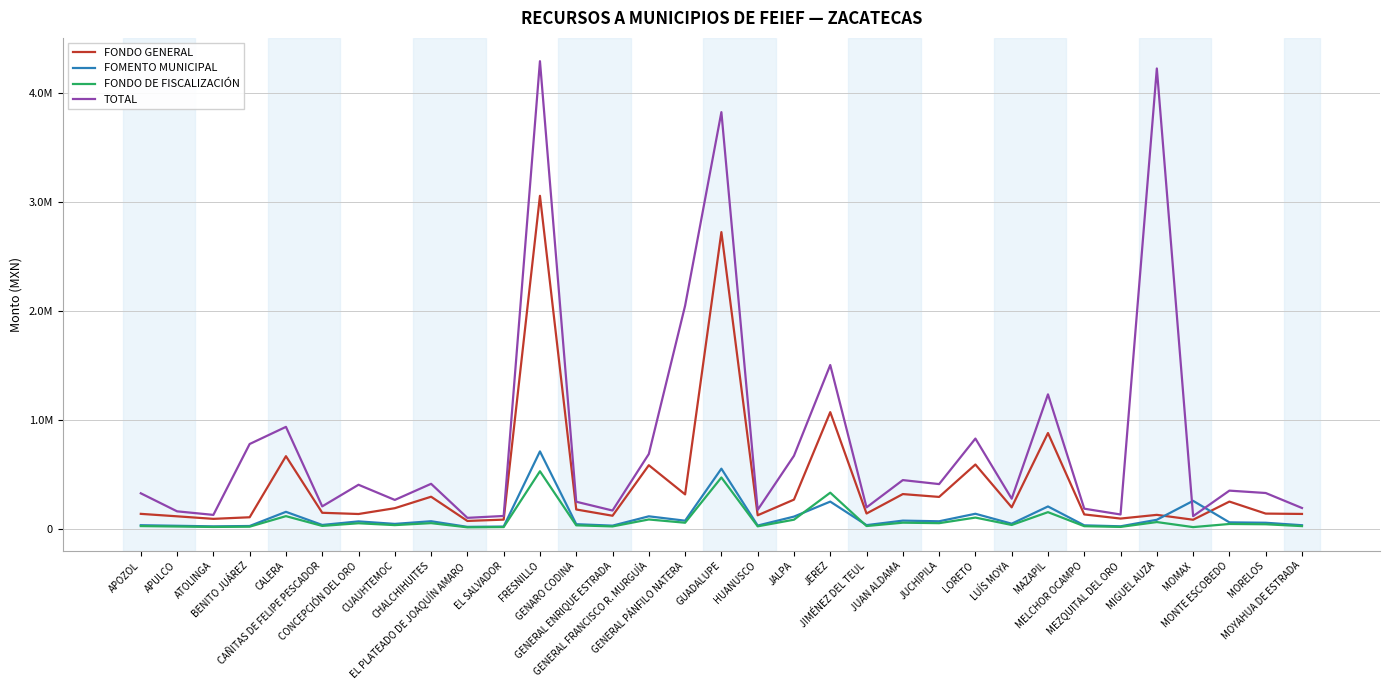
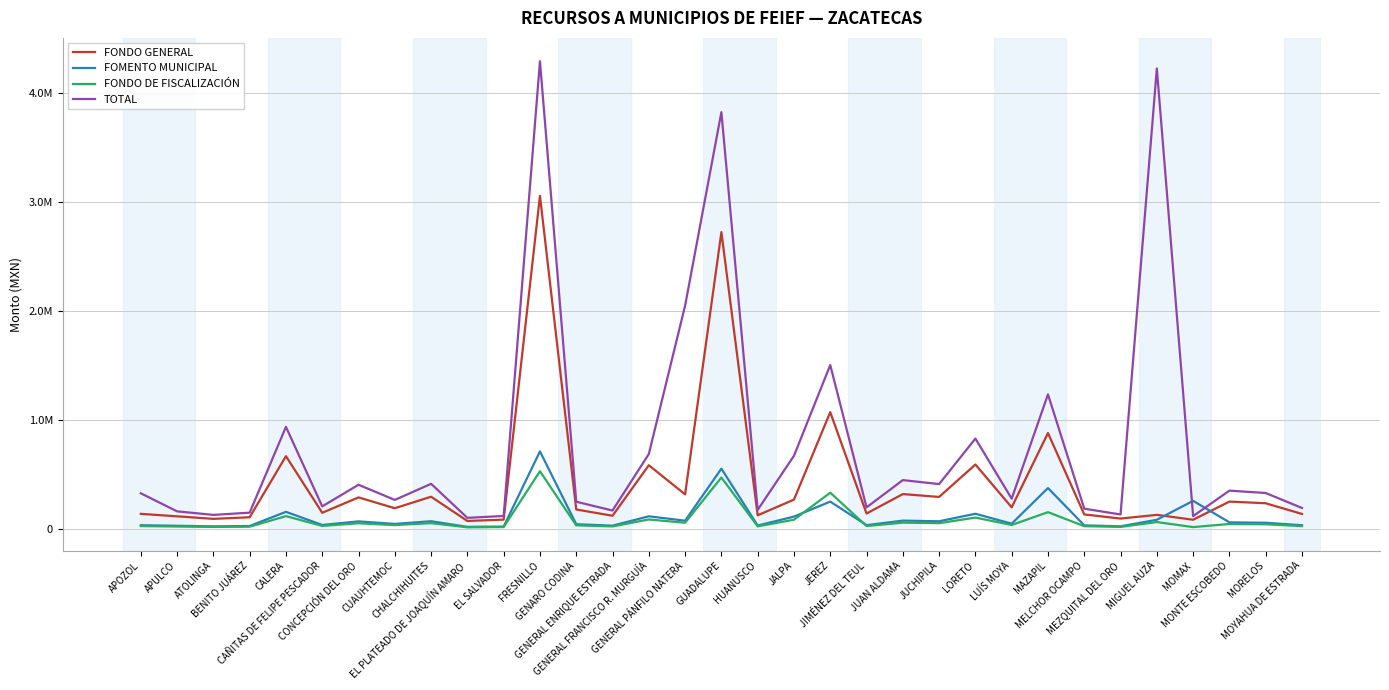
  {
    "FONDO GENERAL": {
      "APOZOL": 140000,
      "APULCO": 110000,
      "ATOLINGA": 90000,
      "BENITO JUÁREZ": 100000,
      "CALERA": 660000,
      "CAÑITAS DE FELIPE PESCADOR": 150000,
-     "CONCEPCIÓN DEL ORO": 130000,
+     "CONCEPCIÓN DEL ORO": 290000,
      "CUAUHTEMOC": 190000,
      "CHALCHIHUITES": 290000,
      "EL PLATEADO DE JOAQUÍN AMARO": 70000,
      "EL SALVADOR": 80000,
      "FRESNILLO": 3050000,
      "GENARO CODINA": 180000,
      "GENERAL ENRIQUE ESTRADA": 120000,
      "GENERAL FRANCISCO R. MURGUÍA": 580000,
      "GENERAL PÁNFILO NATERA": 310000,
      "GUADALUPE": 2720000,
      "HUANUSCO": 120000,
      "JALPA": 270000,
      "JEREZ": 1070000,
      "JIMÉNEZ DEL TEUL": 140000,
      "JUAN ALDAMA": 320000,
      "JUCHIPILA": 290000,
      "LORETO": 590000,
      "LUÍS MOYA": 200000,
      "MAZAPIL": 880000,
      "MELCHOR OCAMPO": 130000,
      "MEZQUITAL DEL ORO": 90000,
      "MIGUEL AUZA": 130000,
      "MOMAX": 80000,
      "MONTE ESCOBEDO": 250000,
-     "MORELOS": 140000,
+     "MORELOS": 230000,
      "MOYAHUA DE ESTRADA": 130000
    },
    "FOMENTO MUNICIPAL": {
      "CALERA": 150000,
      "FRESNILLO": 710000,
      "GENERAL FRANCISCO R. MURGUÍA": 110000,
      "GUADALUPE": 550000,
      "JALPA": 110000,
      "JEREZ": 250000,
      "LORETO": 140000,
-     "MAZAPIL": 200000,
+     "MAZAPIL": 370000,
      "MOMAX": 250000
    },
    "FONDO DE FISCALIZACIÓN": {
      "CALERA": 110000,
      "FRESNILLO": 530000,
      "GENERAL FRANCISCO R. MURGUÍA": 80000,
      "GUADALUPE": 470000,
      "JALPA": 80000,
      "JEREZ": 330000,
      "LORETO": 100000,
      "MAZAPIL": 150000,
      "MOMAX": 10000
    },
    "TOTAL": {
      "APOZOL": 320000,
      "APULCO": 160000,
      "ATOLINGA": 130000,
-     "BENITO JUÁREZ": 780000,
+     "BENITO JUÁREZ": 150000,
      "CALERA": 930000,
      "CAÑITAS DE FELIPE PESCADOR": 200000,
      "CONCEPCIÓN DEL ORO": 400000,
      "CUAUHTEMOC": 260000,
      "CHALCHIHUITES": 410000,
      "EL PLATEADO DE JOAQUÍN AMARO": 100000,
      "EL SALVADOR": 120000,
      "FRESNILLO": 4290000,
      "GENARO CODINA": 250000,
      "GENERAL ENRIQUE ESTRADA": 170000,
      "GENERAL FRANCISCO R. MURGUÍA": 680000,
      "GENERAL PÁNFILO NATERA": 2040000,
      "GUADALUPE": 3820000,
      "HUANUSCO": 170000,
      "JALPA": 670000,
      "JEREZ": 1500000,
      "JIMÉNEZ DEL TEUL": 190000,
      "JUAN ALDAMA": 450000,
      "JUCHIPILA": 410000,
      "LORETO": 830000,
      "LUÍS MOYA": 270000,
      "MAZAPIL": 1230000,
      "MELCHOR OCAMPO": 180000,
      "MEZQUITAL DEL ORO": 130000,
      "MIGUEL AUZA": 4220000,
      "MOMAX": 110000,
      "MONTE ESCOBEDO": 350000,
      "MORELOS": 330000,
      "MOYAHUA DE ESTRADA": 190000
    }
  }
